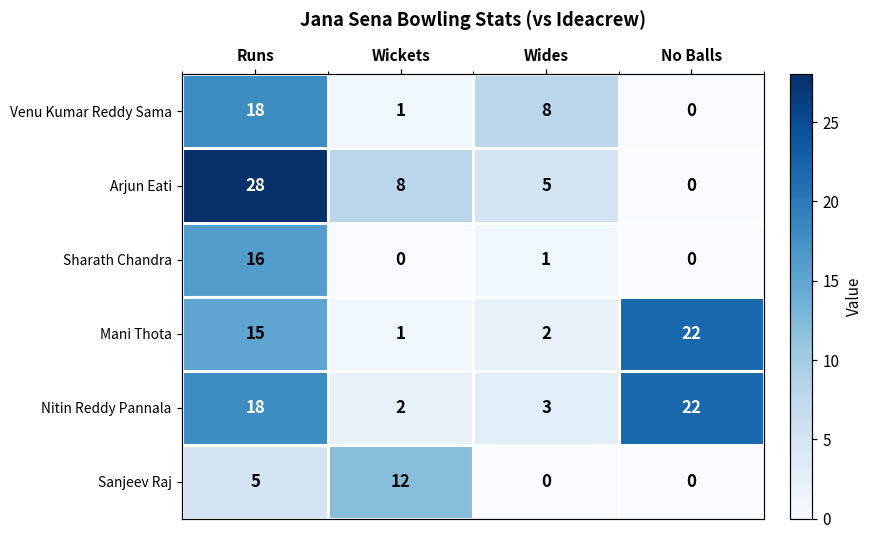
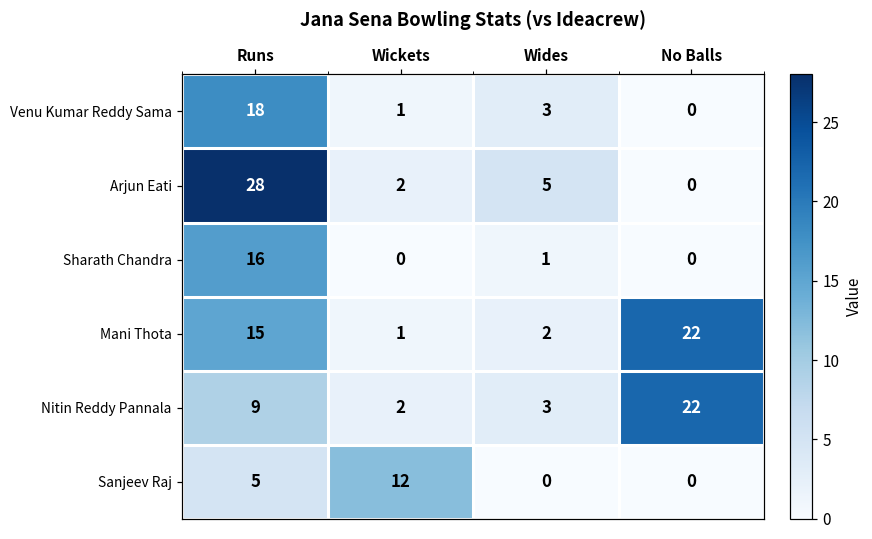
  {
    "Venu Kumar Reddy Sama": {
      "Runs": 18,
      "Wickets": 1,
-     "Wides": 8,
+     "Wides": 3,
      "No Balls": 0
    },
    "Arjun Eati": {
      "Runs": 28,
-     "Wickets": 8,
+     "Wickets": 2,
      "Wides": 5,
      "No Balls": 0
    },
    "Sharath Chandra": {
      "Runs": 16,
      "Wickets": 0,
      "Wides": 1,
      "No Balls": 0
    },
    "Mani Thota": {
      "Runs": 15,
      "Wickets": 1,
      "Wides": 2,
      "No Balls": 22
    },
    "Nitin Reddy Pannala": {
-     "Runs": 18,
+     "Runs": 9,
      "Wickets": 2,
      "Wides": 3,
      "No Balls": 22
    },
    "Sanjeev Raj": {
      "Runs": 5,
      "Wickets": 12,
      "Wides": 0,
      "No Balls": 0
    }
  }
